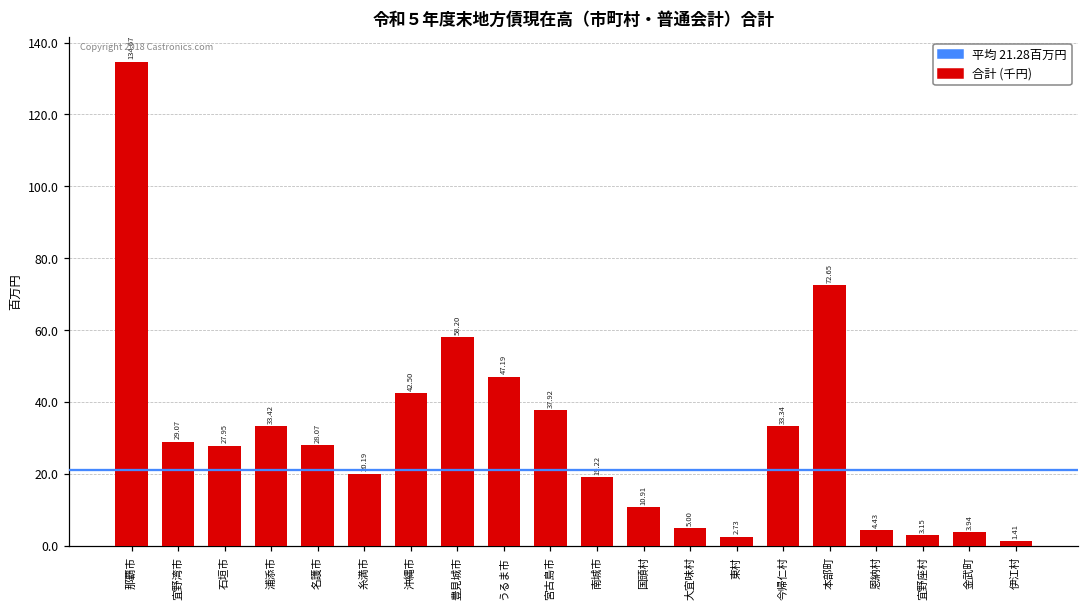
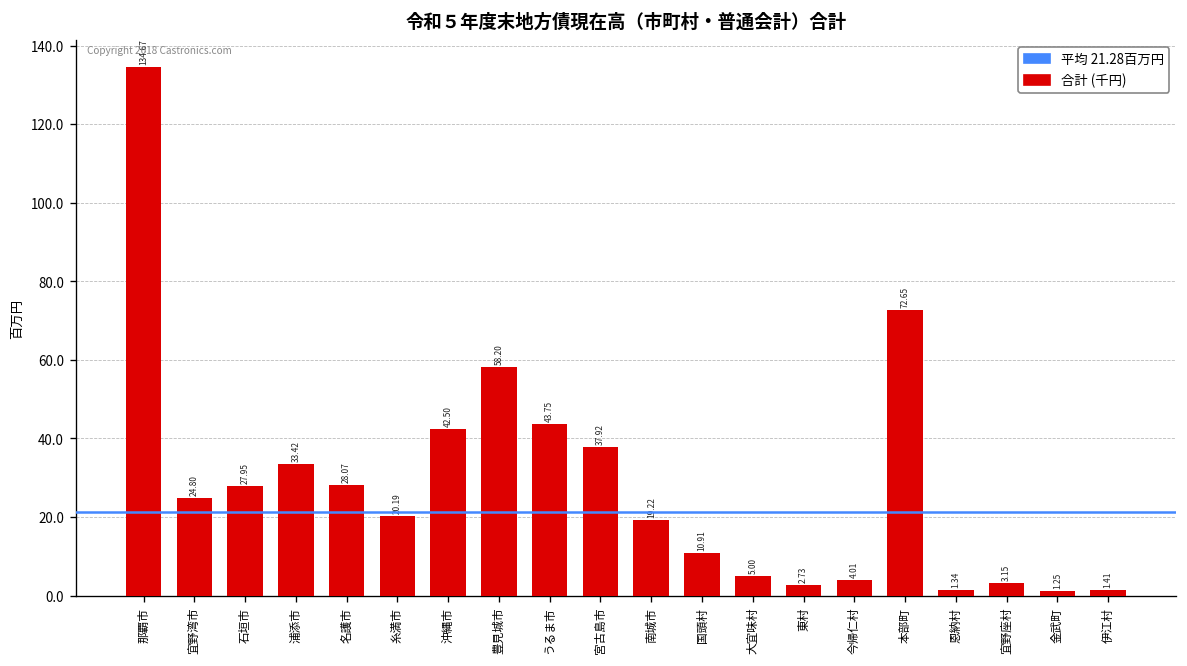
  {
-   "宜野湾市": 29.07,
-   "うるま市": 47.19,
-   "今帰仁村": 33.34,
-   "恩納村": 4.43,
-   "金武町": 3.94
+   "宜野湾市": 24.80,
+   "うるま市": 43.75,
+   "今帰仁村": 4.01,
+   "恩納村": 1.34,
+   "金武町": 1.25
  }
